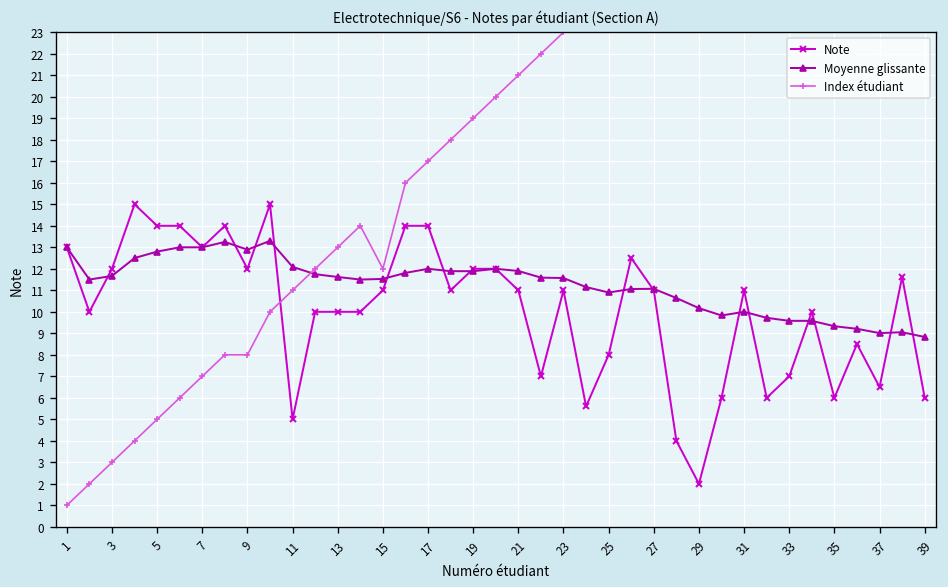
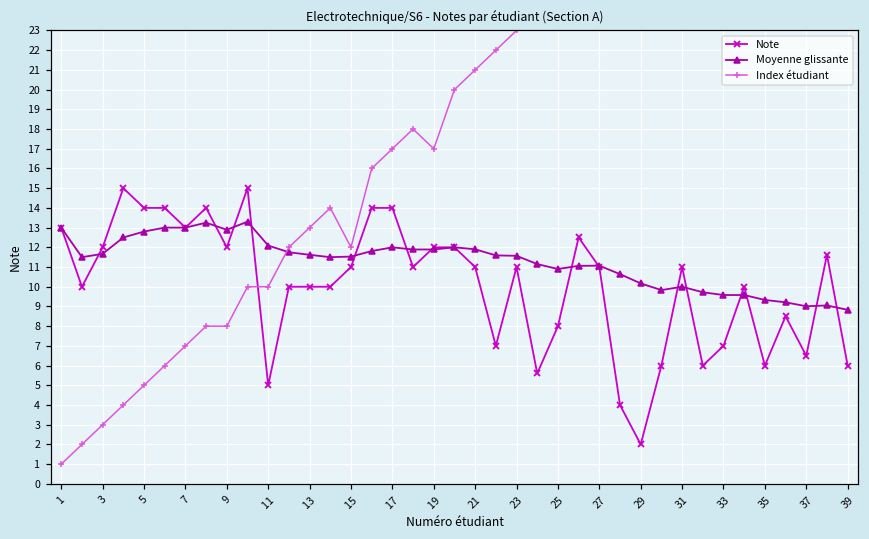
  {
    "Index étudiant": {
      "1": 1,
      "3": 3,
      "5": 5,
      "7": 7,
      "9": 8,
-     "11": 11,
+     "11": 10,
      "13": 13,
      "15": 12,
      "17": 17,
-     "19": 19,
+     "19": 17,
      "21": 21,
      "23": 23
    }
  }
